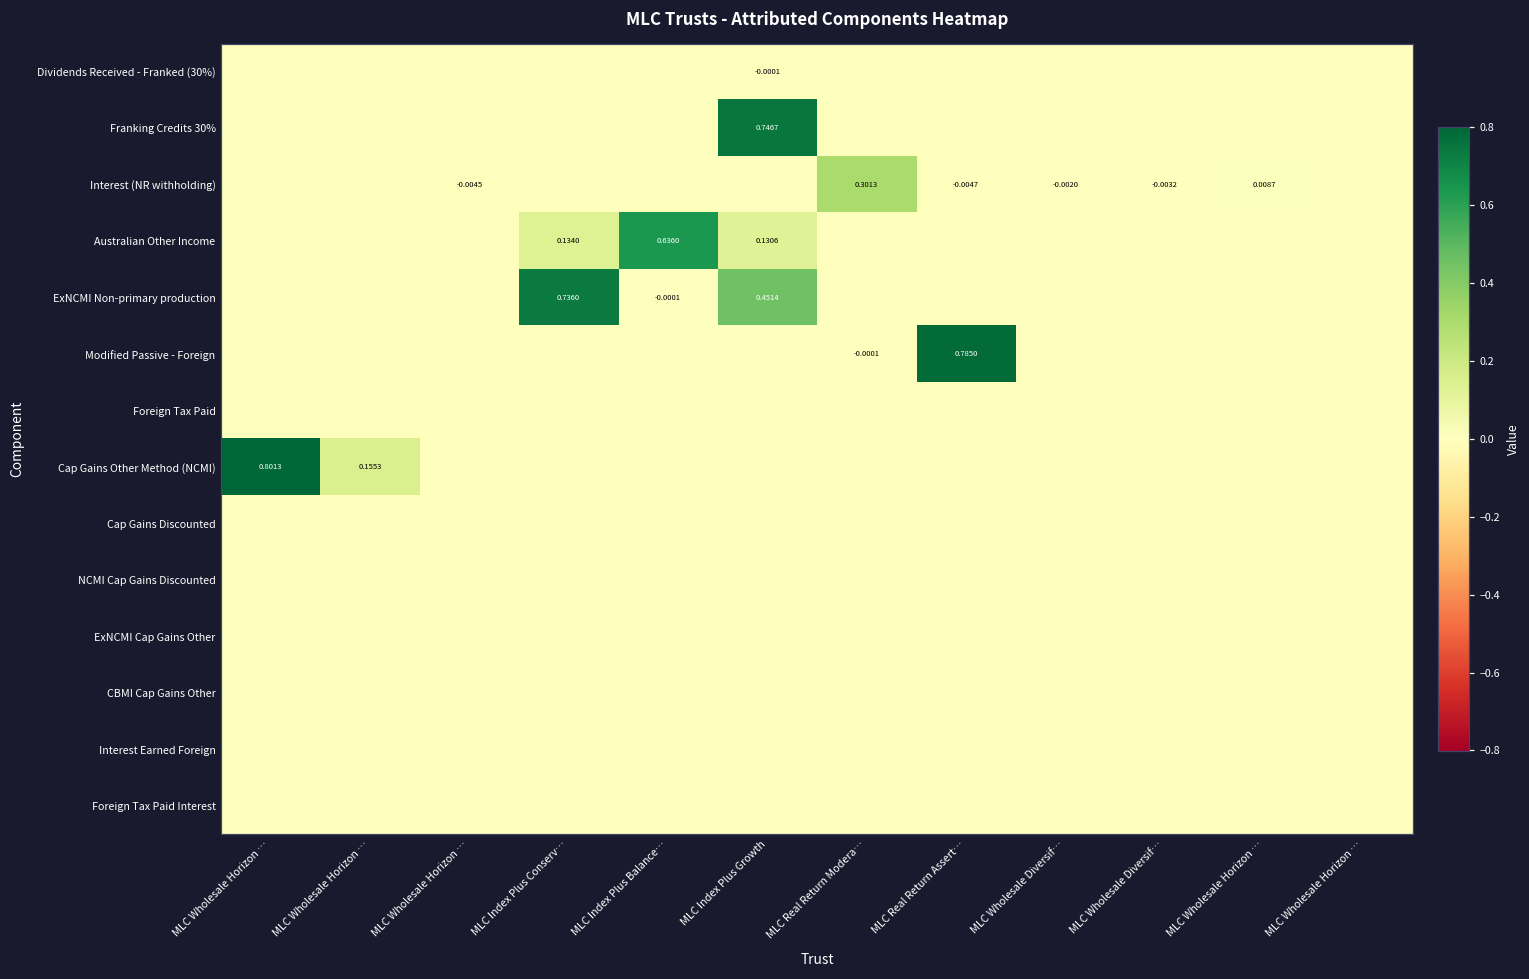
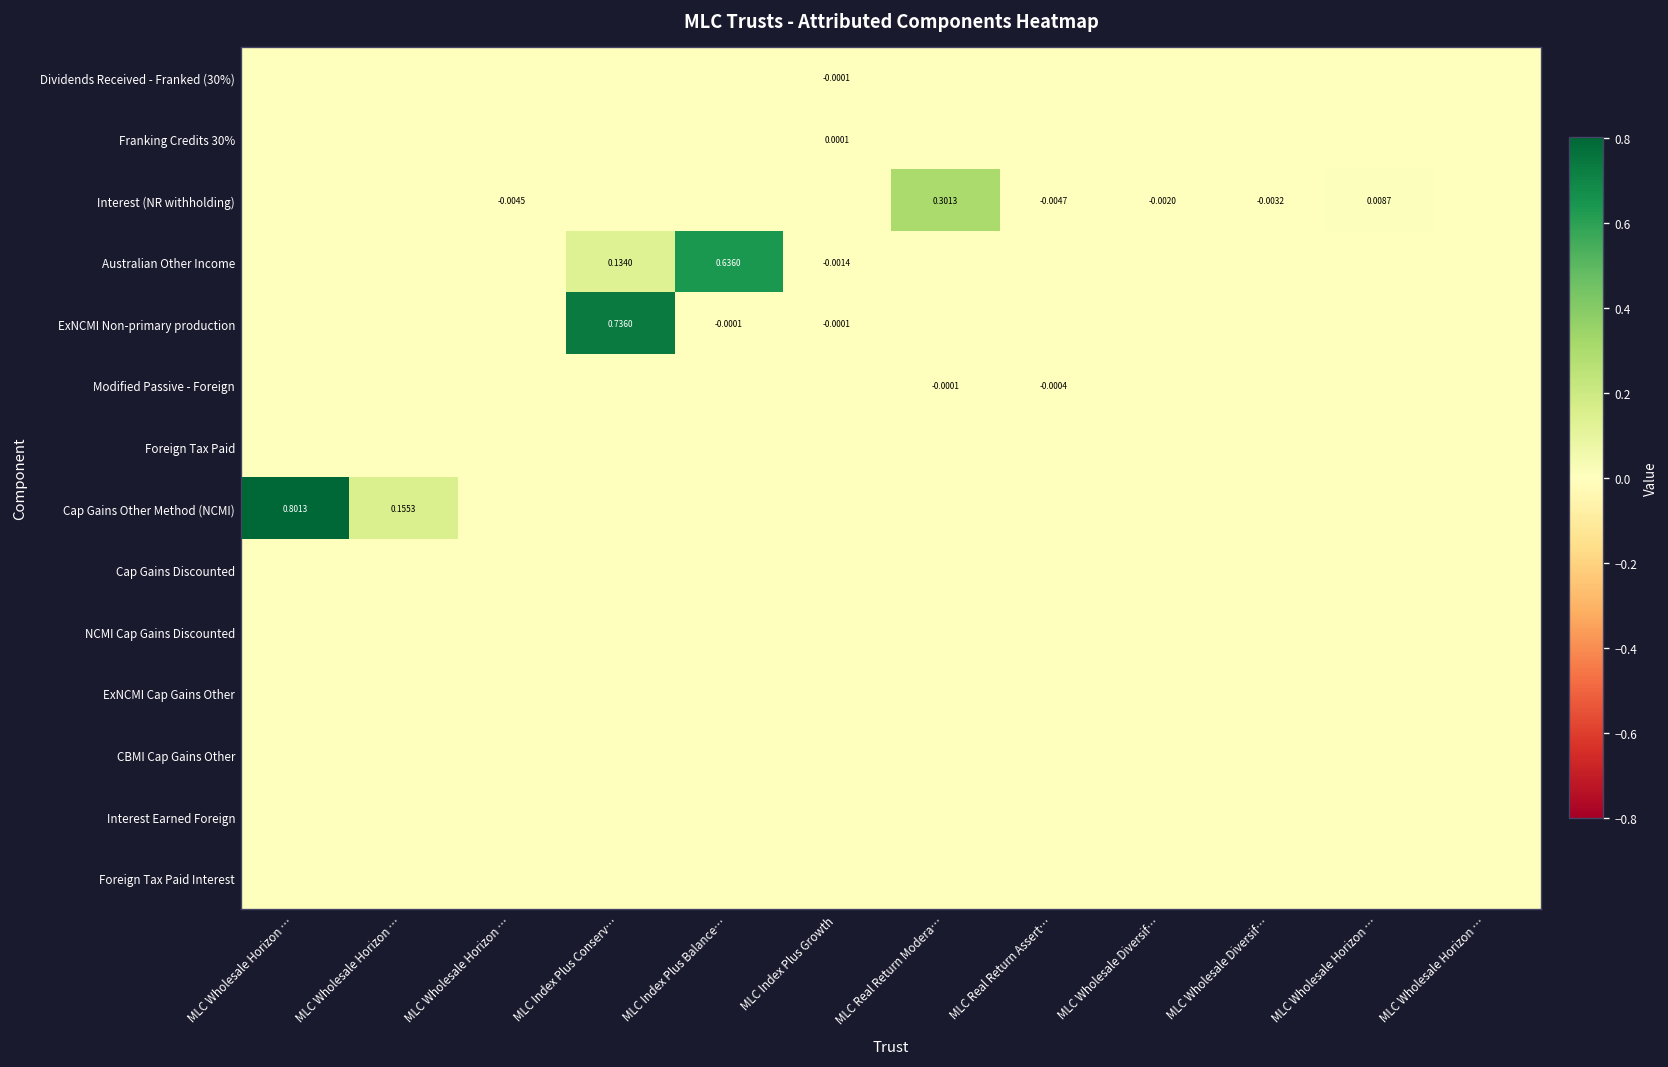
  {
    "Dividends Received - Franked (30%)": {
      "MLC Index Plus Growth": -0.0001
    },
    "Franking Credits 30%": {
-     "MLC Index Plus Growth": 0.7467
+     "MLC Index Plus Growth": 0.0001
    },
    "Interest (NR withholding)": {
      "MLC Real Return Modera…": 0.3013,
      "MLC Real Return Assert…": -0.0047
    },
    "Australian Other Income": {
      "MLC Index Plus Conserv…": 0.1340,
      "MLC Index Plus Balance…": 0.6360,
-     "MLC Index Plus Growth": 0.1306
+     "MLC Index Plus Growth": -0.0014
    },
    "ExNCMI Non-primary production": {
      "MLC Index Plus Conserv…": 0.7360,
      "MLC Index Plus Balance…": -0.0001,
-     "MLC Index Plus Growth": 0.4514
+     "MLC Index Plus Growth": -0.0001
    },
    "Modified Passive - Foreign": {
      "MLC Real Return Modera…": -0.0001,
-     "MLC Real Return Assert…": 0.7850
+     "MLC Real Return Assert…": -0.0004
    }
  }
